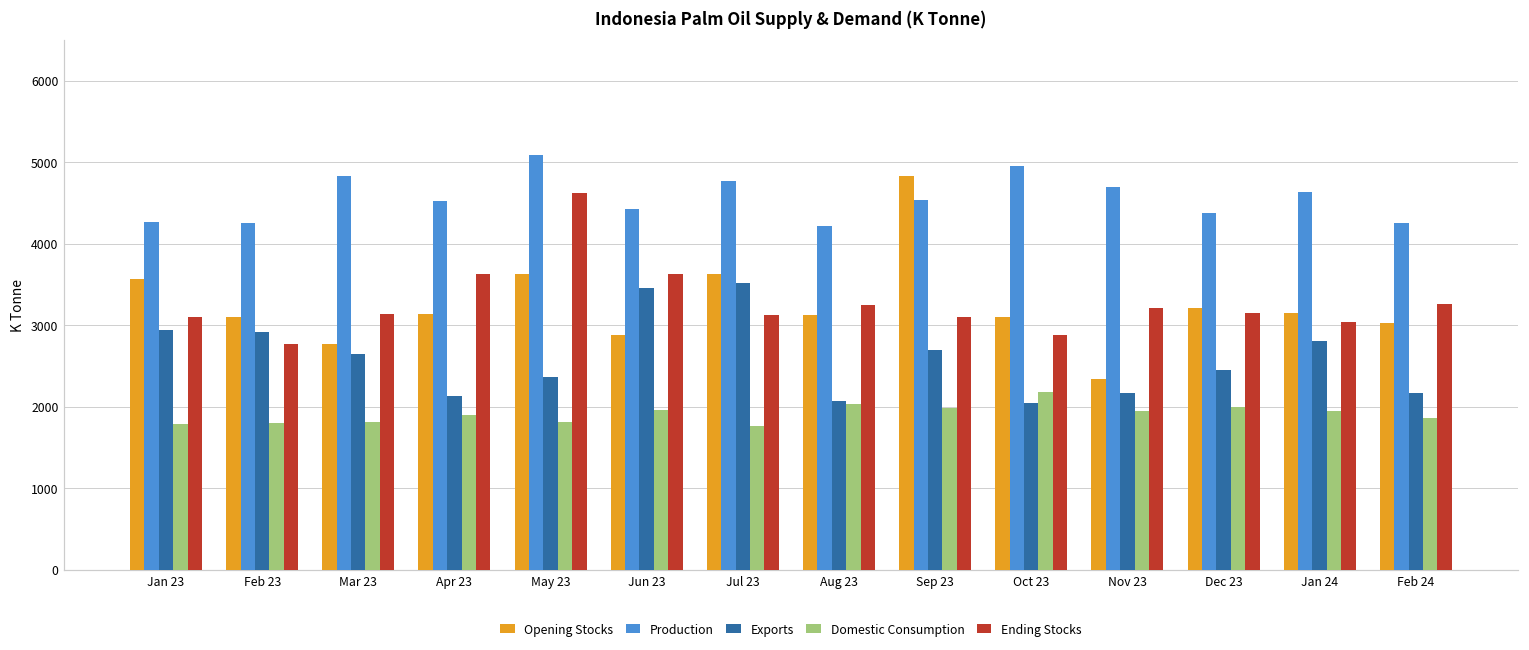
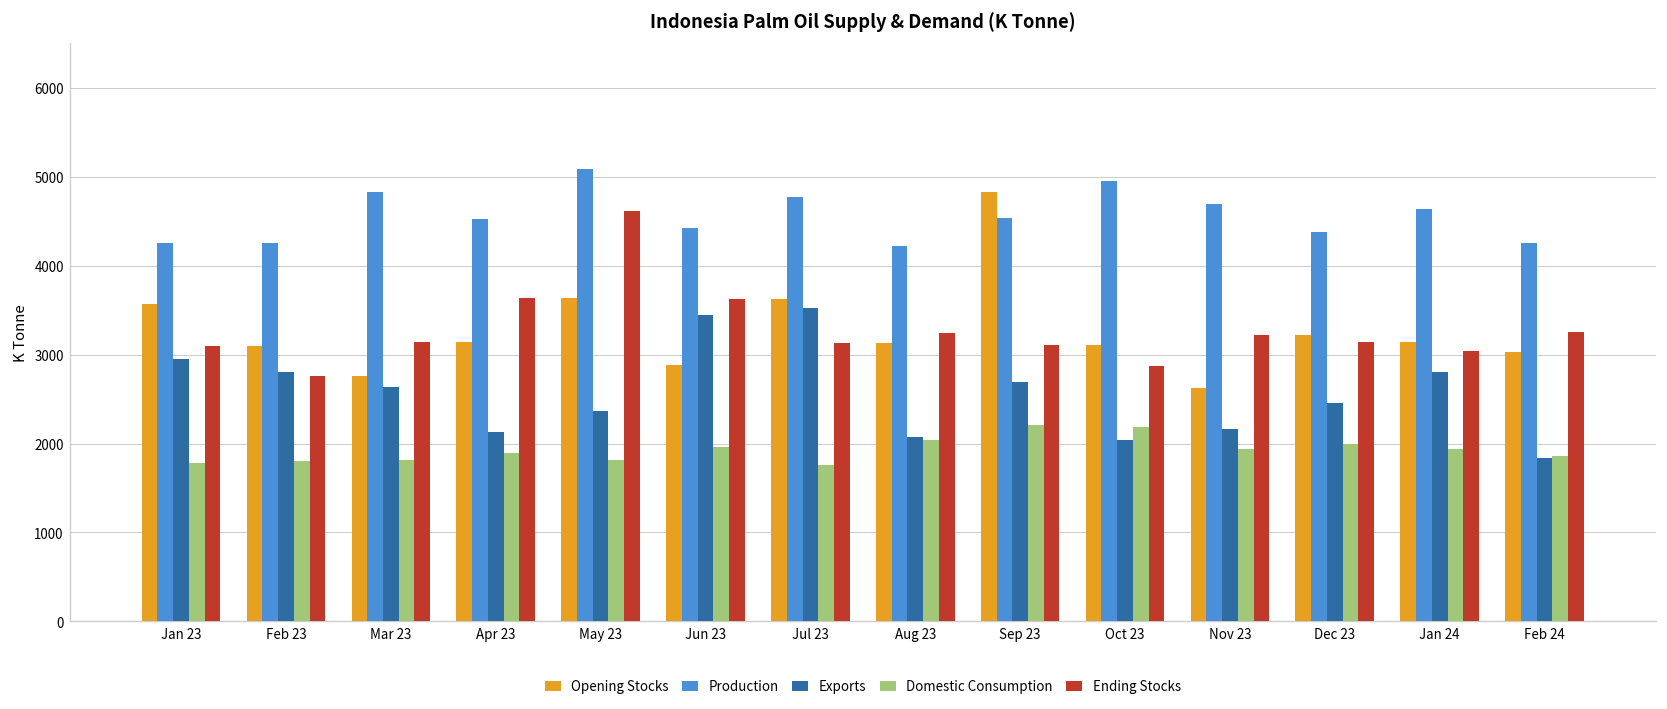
  {
    "Opening Stocks": {
      "Jan 23": 3600,
      "Feb 23": 3100,
      "Mar 23": 2800,
      "Apr 23": 3100,
      "May 23": 3600,
      "Jun 23": 2900,
      "Jul 23": 3600,
      "Aug 23": 3100,
      "Sep 23": 4800,
      "Oct 23": 3100,
-     "Nov 23": 2300,
+     "Nov 23": 2600,
      "Dec 23": 3200,
      "Jan 24": 3100,
      "Feb 24": 3000
    },
    "Production": {
      "Jan 23": 4300,
      "Feb 23": 4300,
      "Mar 23": 4800,
      "Apr 23": 4500,
      "May 23": 5100,
      "Jun 23": 4400,
      "Jul 23": 4800,
      "Aug 23": 4200,
      "Sep 23": 4500,
      "Oct 23": 5000,
      "Nov 23": 4700,
      "Dec 23": 4400,
      "Jan 24": 4600,
      "Feb 24": 4300
    },
    "Exports": {
      "Jan 23": 2900,
-     "Feb 23": 2900,
+     "Feb 23": 2800,
      "Mar 23": 2600,
      "Apr 23": 2100,
      "May 23": 2400,
      "Jun 23": 3500,
      "Jul 23": 3500,
      "Aug 23": 2100,
      "Sep 23": 2700,
      "Oct 23": 2000,
      "Nov 23": 2200,
      "Dec 23": 2500,
      "Jan 24": 2800,
-     "Feb 24": 2200
+     "Feb 24": 1800
    },
    "Domestic Consumption": {
      "Jan 23": 1800,
      "Feb 23": 1800,
      "Mar 23": 1800,
      "Apr 23": 1900,
      "May 23": 1800,
      "Jun 23": 2000,
      "Jul 23": 1800,
      "Aug 23": 2000,
-     "Sep 23": 2000,
+     "Sep 23": 2200,
      "Oct 23": 2200,
      "Nov 23": 1900,
      "Dec 23": 2000,
      "Jan 24": 1900,
      "Feb 24": 1900
    },
    "Ending Stocks": {
      "Jan 23": 3100,
      "Feb 23": 2800,
      "Mar 23": 3100,
      "Apr 23": 3600,
      "May 23": 4600,
      "Jun 23": 3600,
      "Jul 23": 3100,
      "Aug 23": 3200,
      "Sep 23": 3100,
      "Oct 23": 2900,
      "Nov 23": 3200,
      "Dec 23": 3100,
      "Jan 24": 3000,
      "Feb 24": 3300
    }
  }
